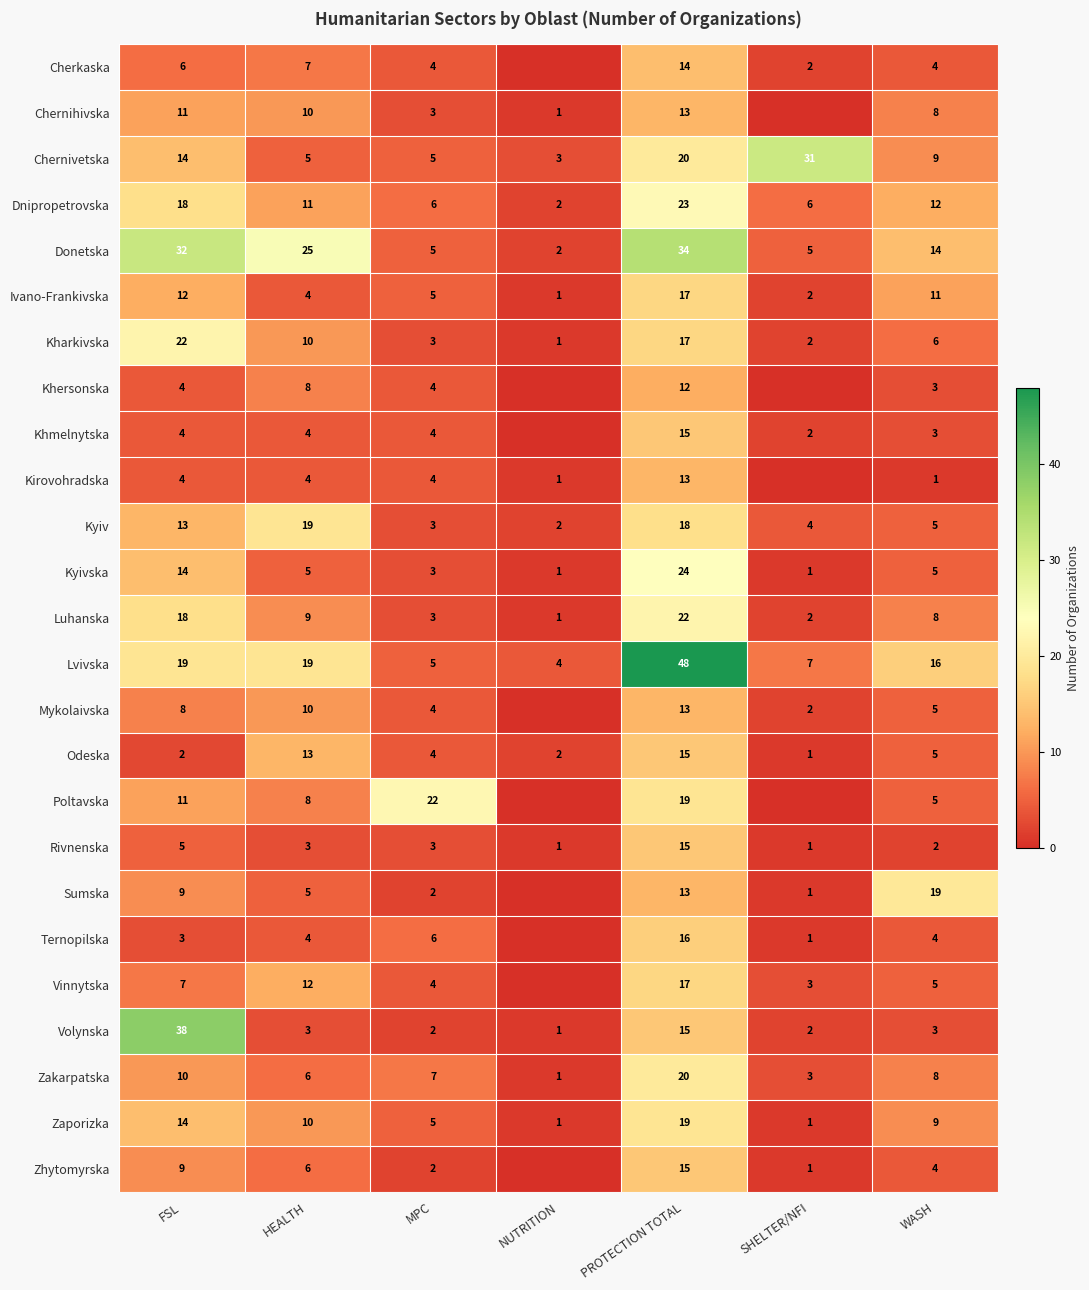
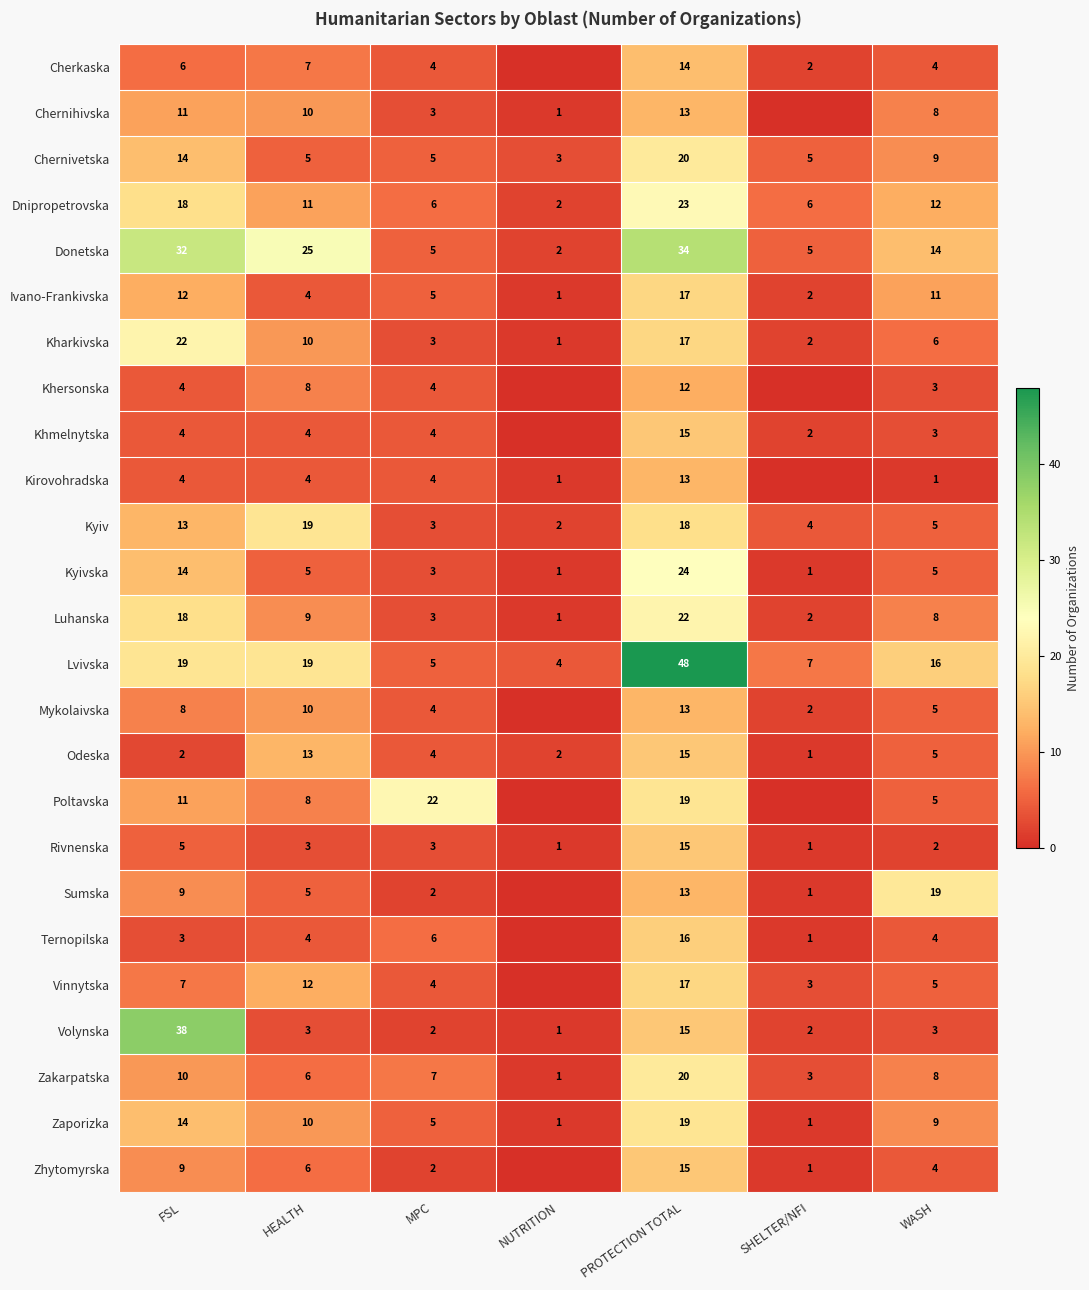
  {
    "Cherkaska": {
      "FSL": 6,
      "HEALTH": 7,
      "MPC": 4,
      "PROTECTION TOTAL": 14,
      "SHELTER/NFI": 2,
      "WASH": 4
    },
    "Chernihivska": {
      "FSL": 11,
      "HEALTH": 10,
      "MPC": 3,
      "NUTRITION": 1,
      "PROTECTION TOTAL": 13,
      "WASH": 8
    },
    "Chernivetska": {
      "FSL": 14,
      "HEALTH": 5,
      "MPC": 5,
      "NUTRITION": 3,
      "PROTECTION TOTAL": 20,
-     "SHELTER/NFI": 31,
+     "SHELTER/NFI": 5,
      "WASH": 9
    },
    "Dnipropetrovska": {
      "FSL": 18,
      "HEALTH": 11,
      "MPC": 6,
      "NUTRITION": 2,
      "PROTECTION TOTAL": 23,
      "SHELTER/NFI": 6,
      "WASH": 12
    },
    "Donetska": {
      "FSL": 32,
      "HEALTH": 25,
      "MPC": 5,
      "NUTRITION": 2,
      "PROTECTION TOTAL": 34,
      "SHELTER/NFI": 5,
      "WASH": 14
    },
    "Ivano-Frankivska": {
      "FSL": 12,
      "HEALTH": 4,
      "MPC": 5,
      "NUTRITION": 1,
      "PROTECTION TOTAL": 17,
      "SHELTER/NFI": 2,
      "WASH": 11
    },
    "Kharkivska": {
      "FSL": 22,
      "HEALTH": 10,
      "MPC": 3,
      "NUTRITION": 1,
      "PROTECTION TOTAL": 17,
      "SHELTER/NFI": 2,
      "WASH": 6
    },
    "Khersonska": {
      "FSL": 4,
      "HEALTH": 8,
      "MPC": 4,
      "PROTECTION TOTAL": 12,
      "WASH": 3
    },
    "Khmelnytska": {
      "FSL": 4,
      "HEALTH": 4,
      "MPC": 4,
      "PROTECTION TOTAL": 15,
      "SHELTER/NFI": 2,
      "WASH": 3
    },
    "Kirovohradska": {
      "FSL": 4,
      "HEALTH": 4,
      "MPC": 4,
      "NUTRITION": 1,
      "PROTECTION TOTAL": 13,
      "WASH": 1
    },
    "Kyiv": {
      "FSL": 13,
      "HEALTH": 19,
      "MPC": 3,
      "NUTRITION": 2,
      "PROTECTION TOTAL": 18,
      "SHELTER/NFI": 4,
      "WASH": 5
    },
    "Kyivska": {
      "FSL": 14,
      "HEALTH": 5,
      "MPC": 3,
      "NUTRITION": 1,
      "PROTECTION TOTAL": 24,
      "SHELTER/NFI": 1,
      "WASH": 5
    },
    "Luhanska": {
      "FSL": 18,
      "HEALTH": 9,
      "MPC": 3,
      "NUTRITION": 1,
      "PROTECTION TOTAL": 22,
      "SHELTER/NFI": 2,
      "WASH": 8
    },
    "Lvivska": {
      "FSL": 19,
      "HEALTH": 19,
      "MPC": 5,
      "NUTRITION": 4,
      "PROTECTION TOTAL": 48,
      "SHELTER/NFI": 7,
      "WASH": 16
    },
    "Mykolaivska": {
      "FSL": 8,
      "HEALTH": 10,
      "MPC": 4,
      "PROTECTION TOTAL": 13,
      "SHELTER/NFI": 2,
      "WASH": 5
    },
    "Odeska": {
      "FSL": 2,
      "HEALTH": 13,
      "MPC": 4,
      "NUTRITION": 2,
      "PROTECTION TOTAL": 15,
      "SHELTER/NFI": 1,
      "WASH": 5
    },
    "Poltavska": {
      "FSL": 11,
      "HEALTH": 8,
      "MPC": 22,
      "PROTECTION TOTAL": 19,
      "WASH": 5
    },
    "Rivnenska": {
      "FSL": 5,
      "HEALTH": 3,
      "MPC": 3,
      "NUTRITION": 1,
      "PROTECTION TOTAL": 15,
      "SHELTER/NFI": 1,
      "WASH": 2
    },
    "Sumska": {
      "FSL": 9,
      "HEALTH": 5,
      "MPC": 2,
      "PROTECTION TOTAL": 13,
      "SHELTER/NFI": 1,
      "WASH": 19
    },
    "Ternopilska": {
      "FSL": 3,
      "HEALTH": 4,
      "MPC": 6,
      "PROTECTION TOTAL": 16,
      "SHELTER/NFI": 1,
      "WASH": 4
    },
    "Vinnytska": {
      "FSL": 7,
      "HEALTH": 12,
      "MPC": 4,
      "PROTECTION TOTAL": 17,
      "SHELTER/NFI": 3,
      "WASH": 5
    },
    "Volynska": {
      "FSL": 38,
      "HEALTH": 3,
      "MPC": 2,
      "NUTRITION": 1,
      "PROTECTION TOTAL": 15,
      "SHELTER/NFI": 2,
      "WASH": 3
    },
    "Zakarpatska": {
      "FSL": 10,
      "HEALTH": 6,
      "MPC": 7,
      "NUTRITION": 1,
      "PROTECTION TOTAL": 20,
      "SHELTER/NFI": 3,
      "WASH": 8
    },
    "Zaporizka": {
      "FSL": 14,
      "HEALTH": 10,
      "MPC": 5,
      "NUTRITION": 1,
      "PROTECTION TOTAL": 19,
      "SHELTER/NFI": 1,
      "WASH": 9
    },
    "Zhytomyrska": {
      "FSL": 9,
      "HEALTH": 6,
      "MPC": 2,
      "PROTECTION TOTAL": 15,
      "SHELTER/NFI": 1,
      "WASH": 4
    }
  }
